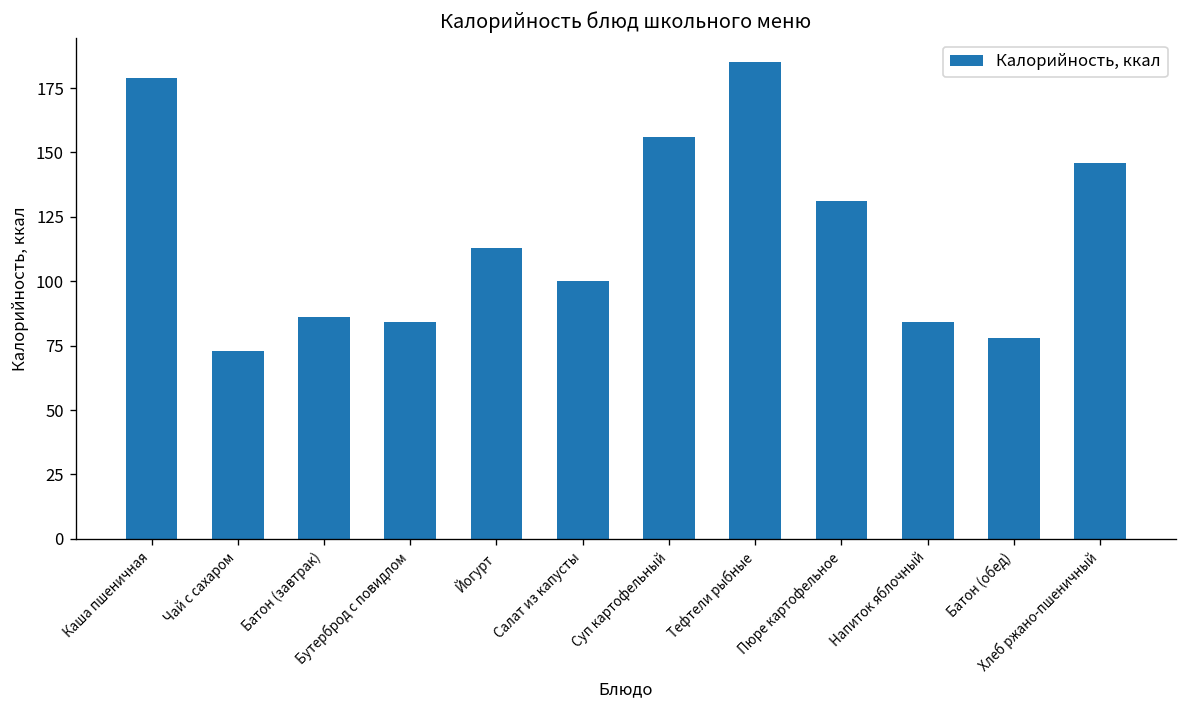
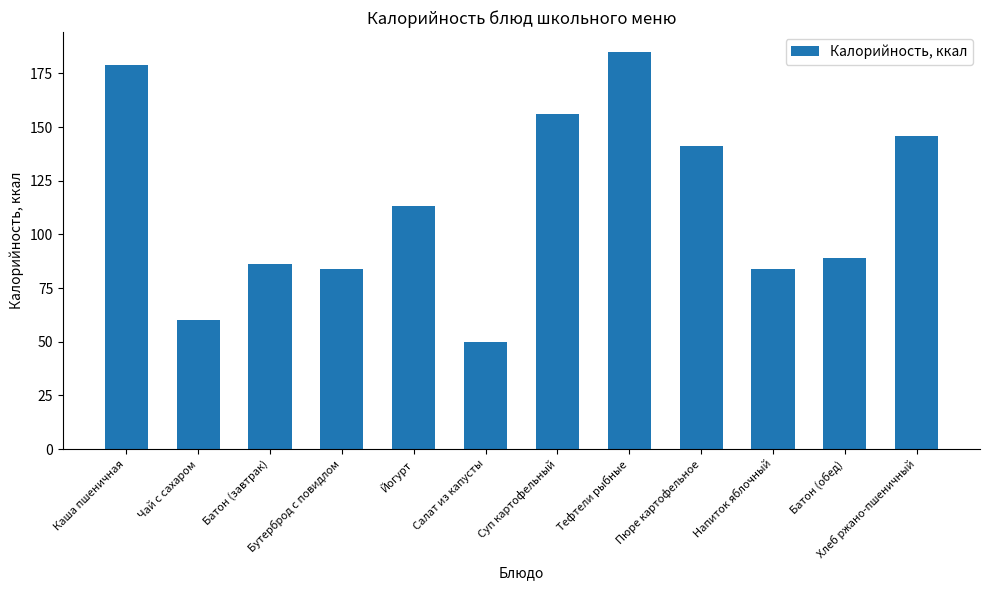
  {
    "Каша пшеничная": 179,
-   "Чай с сахаром": 73,
+   "Чай с сахаром": 60,
    "Батон (завтрак)": 86,
    "Бутерброд с повидлом": 84,
    "Йогурт": 113,
-   "Салат из капусты": 100,
+   "Салат из капусты": 50,
    "Суп картофельный": 156,
    "Тефтели рыбные": 185,
-   "Пюре картофельное": 131,
+   "Пюре картофельное": 141,
    "Напиток яблочный": 84,
-   "Батон (обед)": 78,
+   "Батон (обед)": 89,
    "Хлеб ржано-пшеничный": 146
  }
